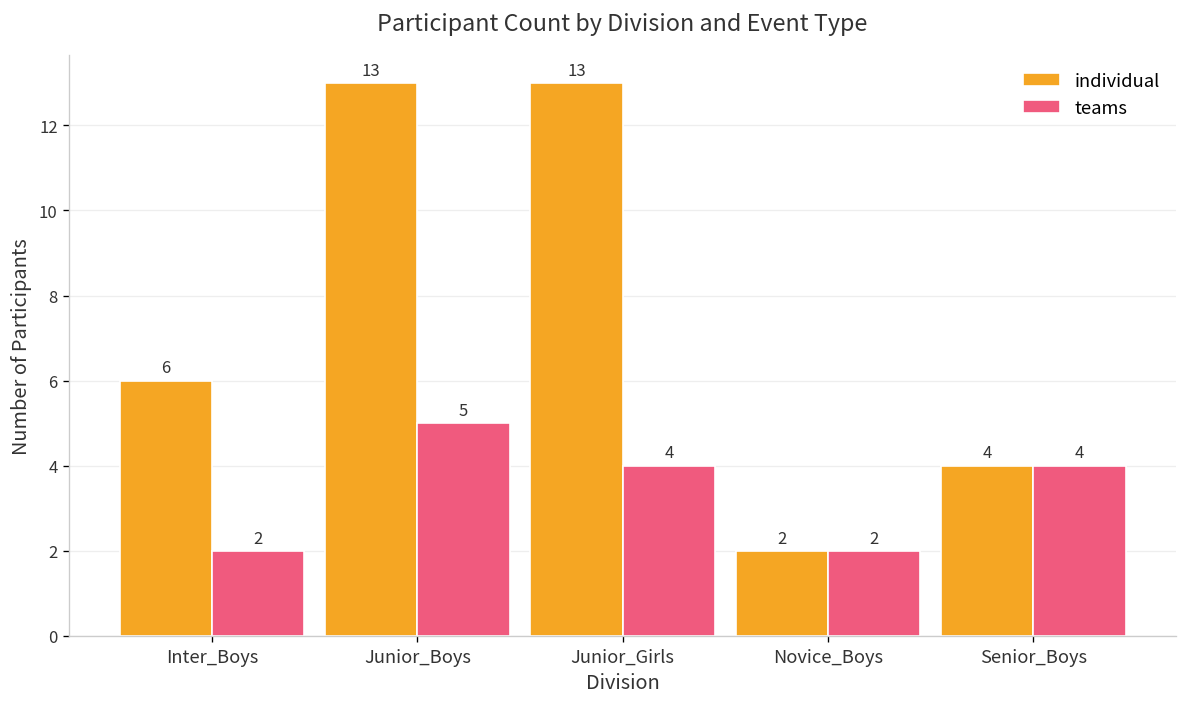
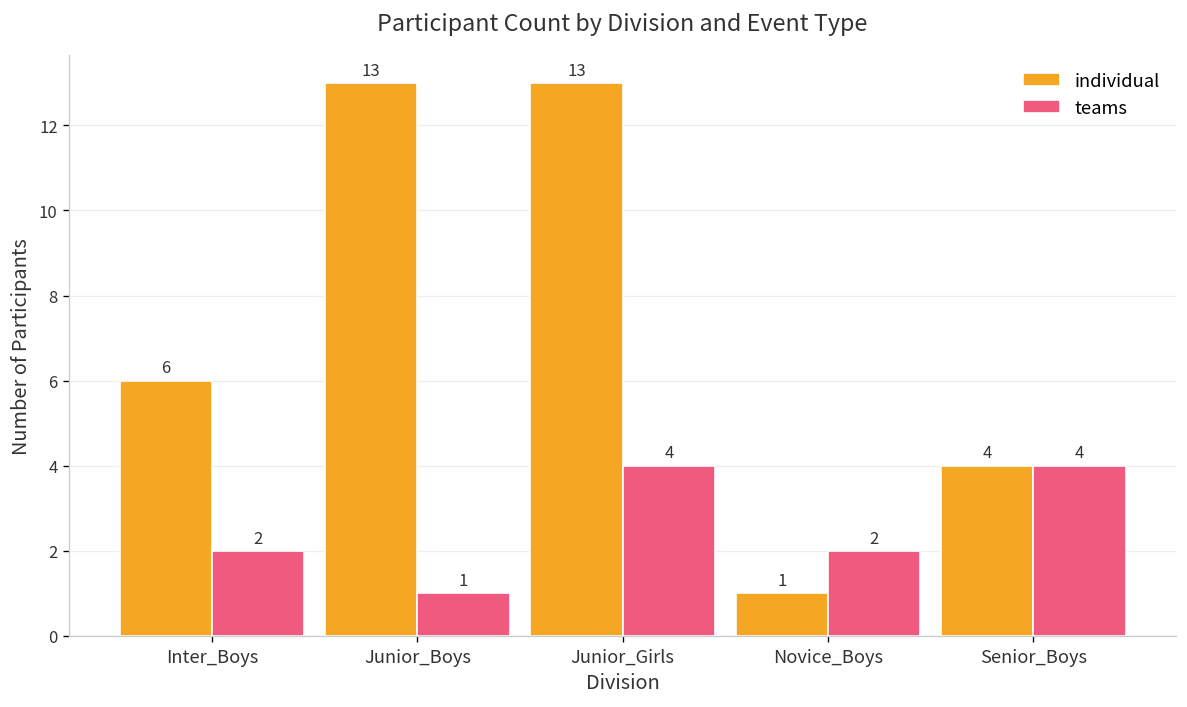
  {
    "individual": {
      "Inter_Boys": 6,
      "Junior_Boys": 13,
      "Junior_Girls": 13,
-     "Novice_Boys": 2,
+     "Novice_Boys": 1,
      "Senior_Boys": 4
    },
    "teams": {
      "Inter_Boys": 2,
-     "Junior_Boys": 5,
+     "Junior_Boys": 1,
      "Junior_Girls": 4,
      "Novice_Boys": 2,
      "Senior_Boys": 4
    }
  }
